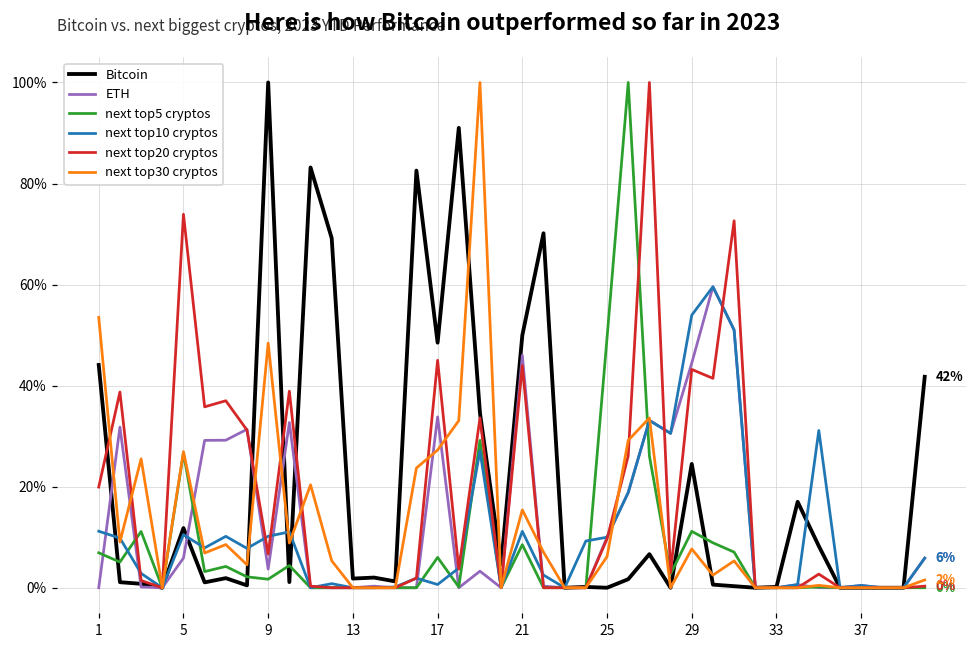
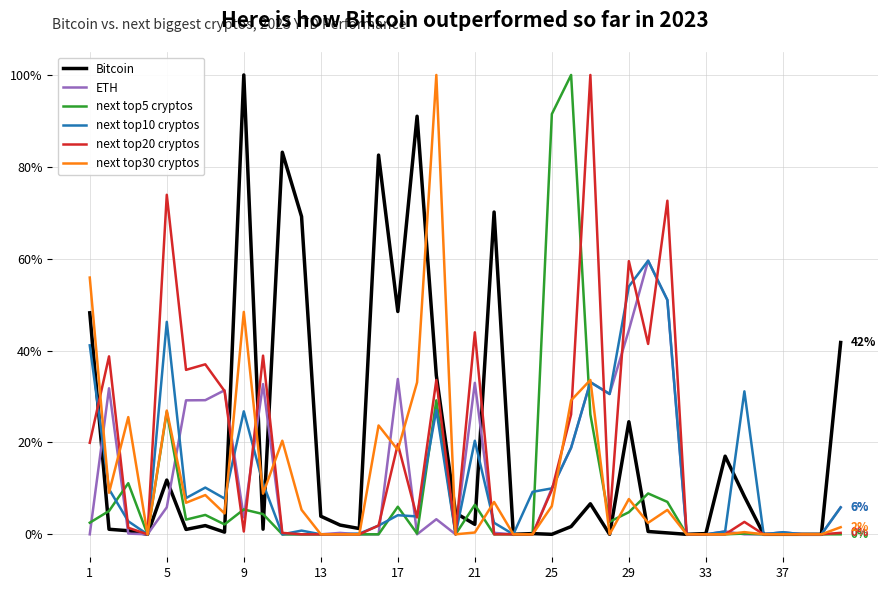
  {
    "Bitcoin": {
-     "1": "44%",
+     "1": "48%",
      "5": "12%",
      "9": "100%",
-     "13": "2%",
+     "13": "4%",
      "17": "49%",
-     "21": "50%",
+     "21": "2%",
      "25": "0%",
      "29": "25%"
    },
    "ETH": {
      "1": "0%",
      "5": "6%",
      "9": "4%",
      "17": "34%",
-     "21": "46%",
+     "21": "33%",
      "29": "44%"
    },
    "next top5 cryptos": {
-     "1": "7%",
-     "9": "2%",
+     "1": "3%",
+     "9": "5%",
      "17": "6%",
-     "21": "9%",
-     "25": "49%",
-     "29": "11%"
+     "21": "6%",
+     "25": "91%",
+     "29": "5%"
    },
    "next top10 cryptos": {
-     "1": "11%",
-     "5": "11%",
-     "9": "10%",
-     "17": "1%",
-     "21": "11%",
+     "1": "41%",
+     "5": "46%",
+     "9": "27%",
+     "17": "4%",
+     "21": "20%",
      "29": "54%"
    },
    "next top20 cryptos": {
      "1": "20%",
      "5": "74%",
-     "9": "7%",
-     "17": "45%",
+     "9": "1%",
+     "17": "20%",
      "21": "44%",
-     "29": "43%"
+     "29": "59%"
    },
    "next top30 cryptos": {
-     "1": "54%",
+     "1": "56%",
      "9": "48%",
-     "17": "27%",
-     "21": "15%",
+     "17": "18%",
+     "21": "0%",
      "25": "6%",
      "29": "8%"
    }
  }
